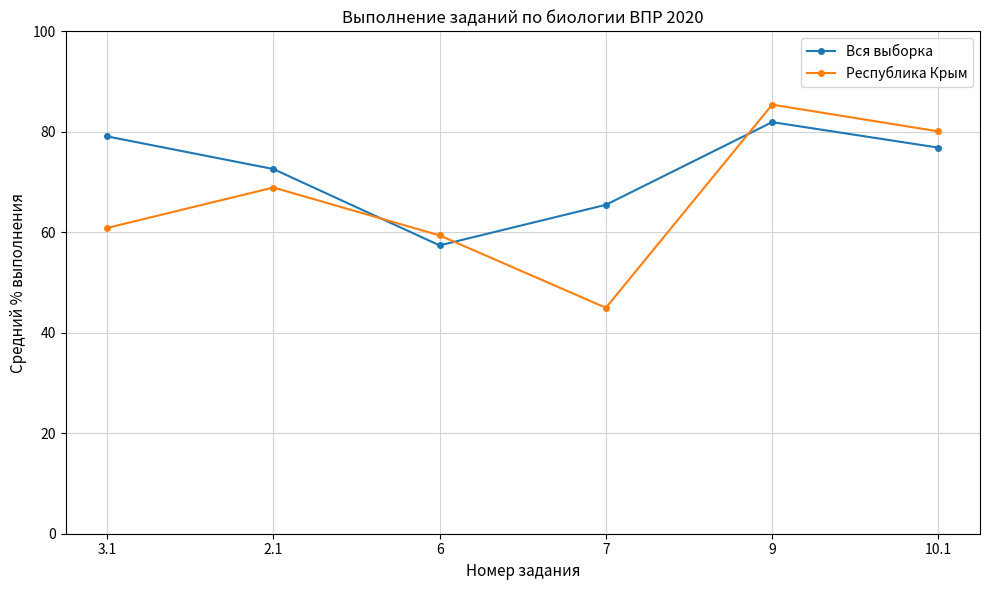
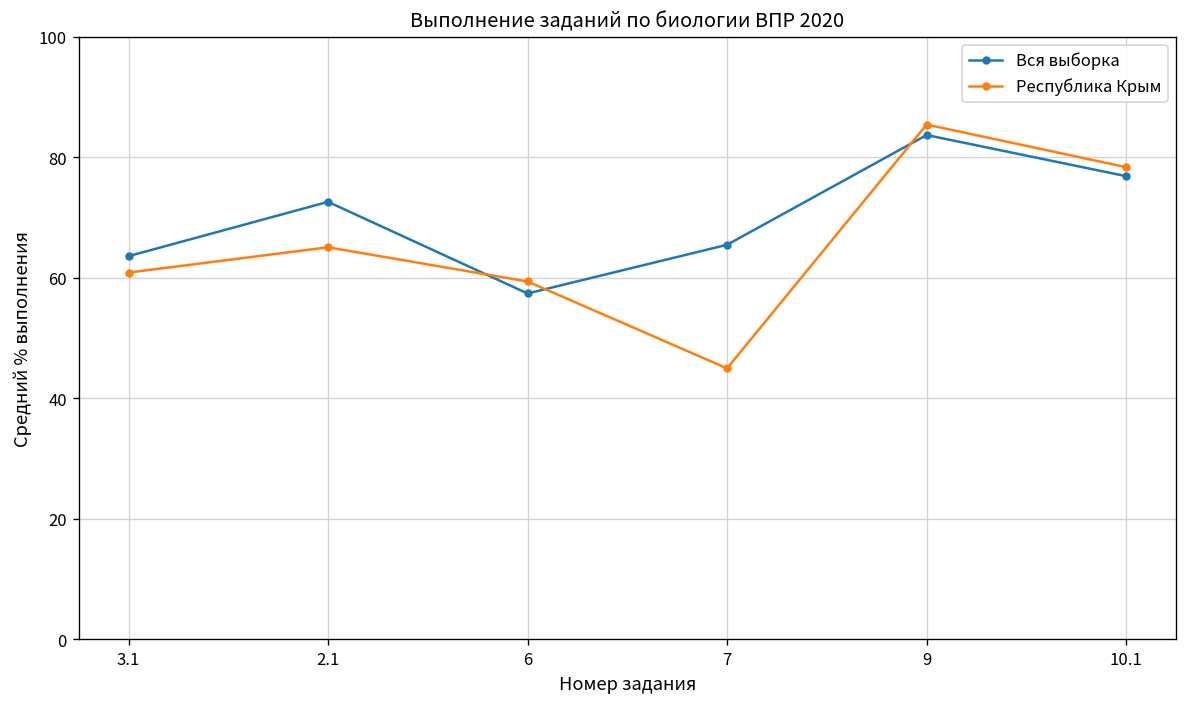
  {
    "Вся выборка": {
-     "3.1": 79,
+     "3.1": 64,
      "2.1": 73,
      "6": 57,
      "7": 65,
-     "9": 82,
+     "9": 84,
      "10.1": 77
    },
    "Республика Крым": {
      "3.1": 61,
-     "2.1": 69,
+     "2.1": 65,
      "6": 59,
      "7": 45,
      "9": 85,
-     "10.1": 80
+     "10.1": 78
    }
  }
